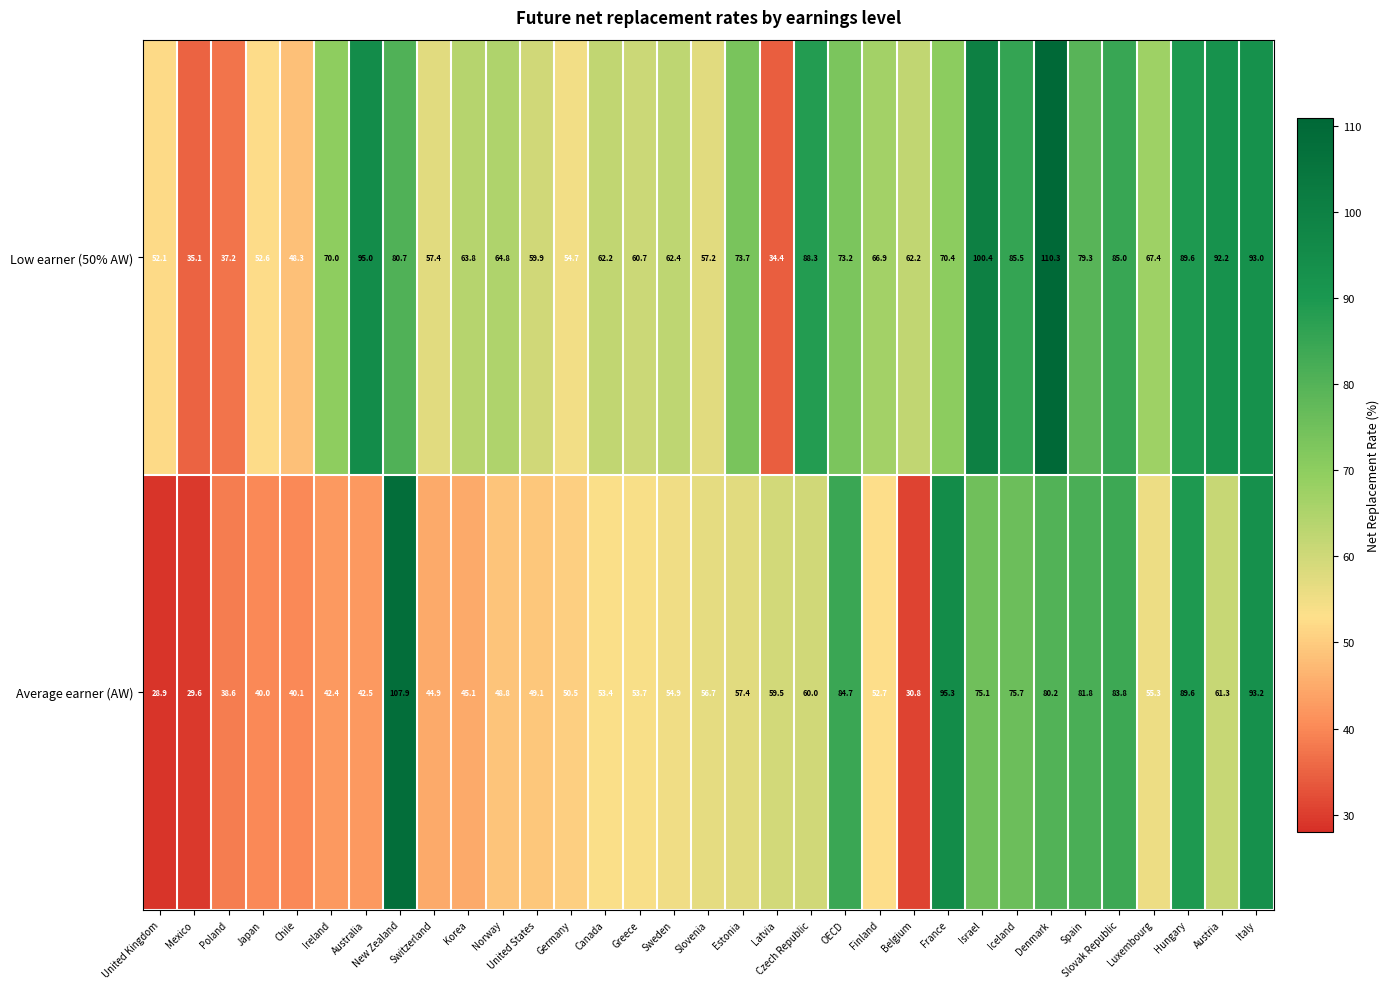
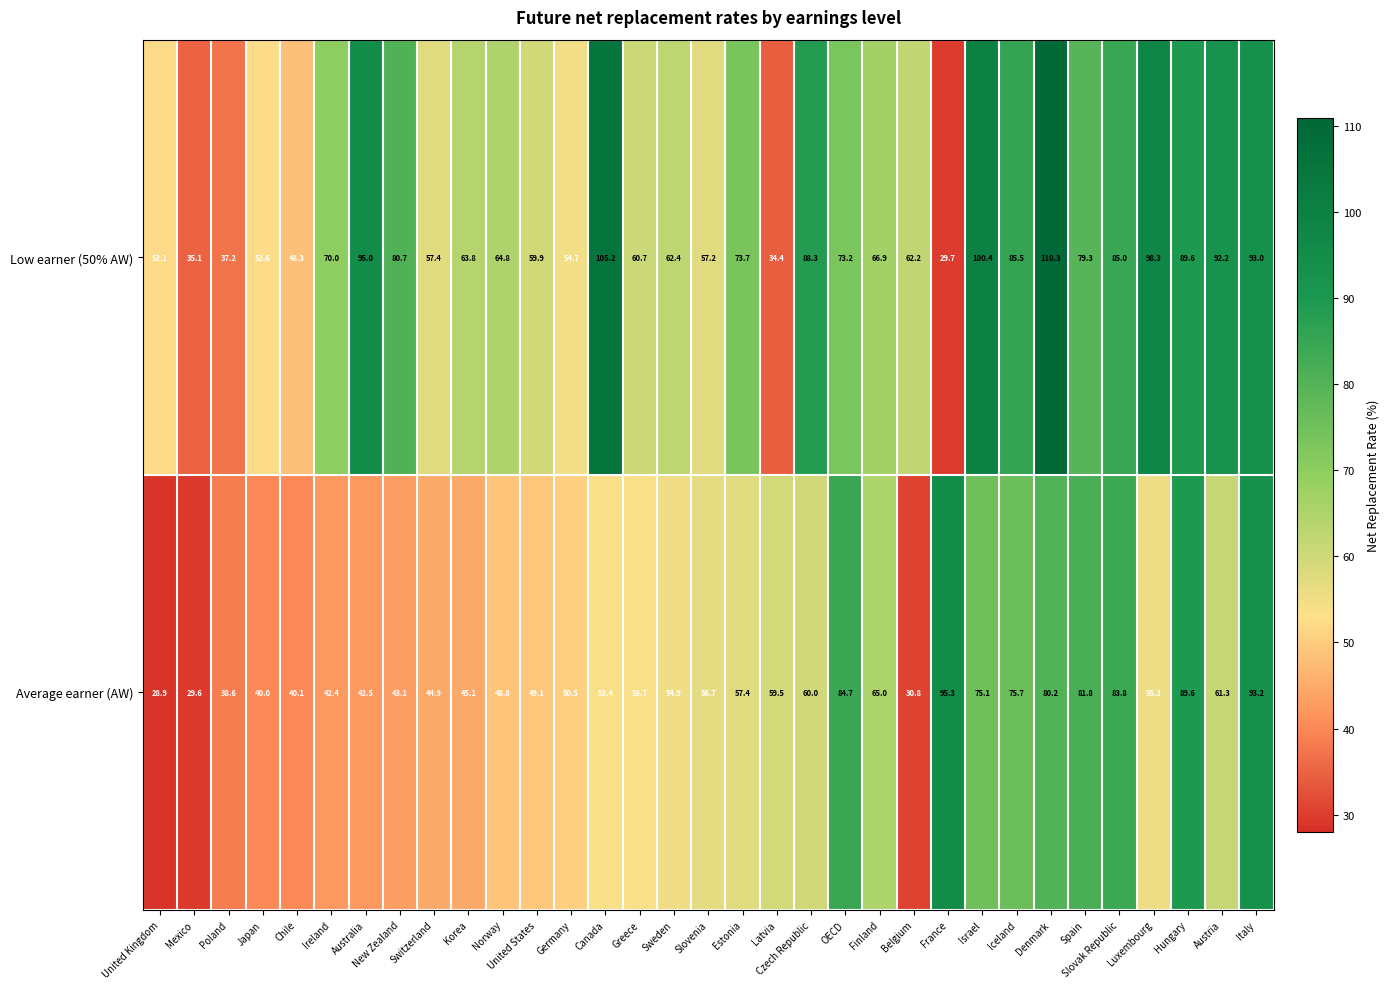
  {
    "Low earner (50% AW)": {
      "United Kingdom": 52.1,
      "Mexico": 35.1,
      "Poland": 37.2,
      "Japan": 52.6,
      "Chile": 48.3,
      "Ireland": 70.0,
      "Australia": 95.0,
      "New Zealand": 80.7,
      "Switzerland": 57.4,
      "Korea": 63.8,
      "Norway": 64.8,
      "United States": 59.9,
      "Germany": 54.7,
-     "Canada": 62.2,
+     "Canada": 105.2,
      "Greece": 60.7,
      "Sweden": 62.4,
      "Slovenia": 57.2,
      "Estonia": 73.7,
      "Latvia": 34.4,
      "Czech Republic": 88.3,
      "OECD": 73.2,
      "Finland": 66.9,
      "Belgium": 62.2,
-     "France": 70.4,
+     "France": 29.7,
      "Israel": 100.4,
      "Iceland": 85.5,
      "Denmark": 110.3,
      "Spain": 79.3,
      "Slovak Republic": 85.0,
-     "Luxembourg": 67.4,
+     "Luxembourg": 98.3,
      "Hungary": 89.6,
      "Austria": 92.2,
      "Italy": 93.0
    },
    "Average earner (AW)": {
      "United Kingdom": 28.9,
      "Mexico": 29.6,
      "Poland": 38.6,
      "Japan": 40.0,
      "Chile": 40.1,
      "Ireland": 42.4,
      "Australia": 42.5,
-     "New Zealand": 107.9,
+     "New Zealand": 43.1,
      "Switzerland": 44.9,
      "Korea": 45.1,
      "Norway": 48.8,
      "United States": 49.1,
      "Germany": 50.5,
      "Canada": 53.4,
      "Greece": 53.7,
      "Sweden": 54.9,
      "Slovenia": 56.7,
      "Estonia": 57.4,
      "Latvia": 59.5,
      "Czech Republic": 60.0,
      "OECD": 84.7,
-     "Finland": 52.7,
+     "Finland": 65.0,
      "Belgium": 30.8,
      "France": 95.3,
      "Israel": 75.1,
      "Iceland": 75.7,
      "Denmark": 80.2,
      "Spain": 81.8,
      "Slovak Republic": 83.8,
      "Luxembourg": 55.3,
      "Hungary": 89.6,
      "Austria": 61.3,
      "Italy": 93.2
    }
  }
